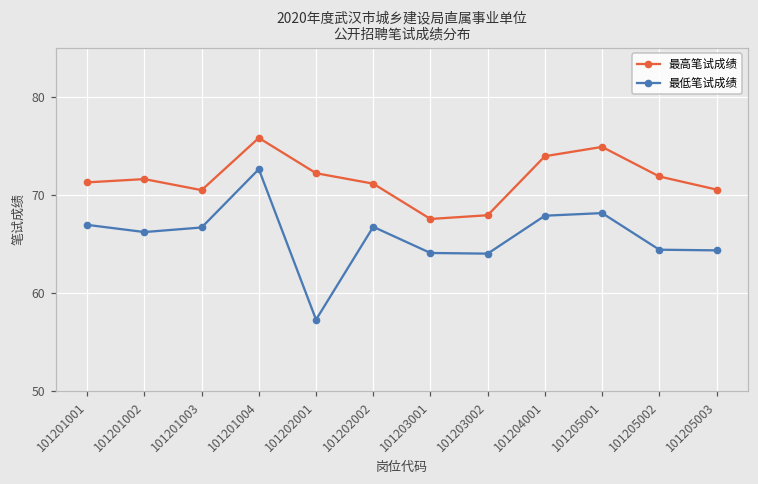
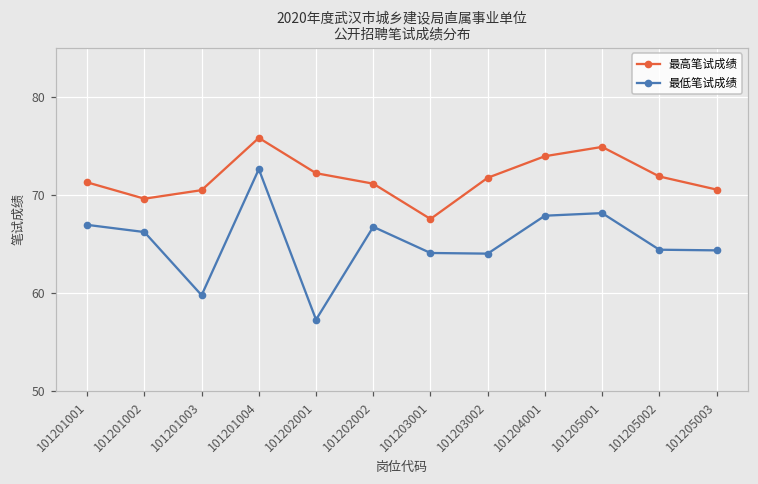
  {
    "最高笔试成绩": {
      "101201001": 71,
-     "101201002": 72,
+     "101201002": 70,
      "101201003": 70,
      "101201004": 76,
      "101202001": 72,
      "101202002": 71,
      "101203001": 68,
-     "101203002": 68,
+     "101203002": 72,
      "101204001": 74,
      "101205001": 75,
      "101205002": 72,
      "101205003": 71
    },
    "最低笔试成绩": {
      "101201001": 67,
      "101201002": 66,
-     "101201003": 67,
+     "101201003": 60,
      "101201004": 73,
      "101202001": 57,
      "101202002": 67,
      "101203001": 64,
      "101203002": 64,
      "101204001": 68,
      "101205001": 68,
      "101205002": 64,
      "101205003": 64
    }
  }
